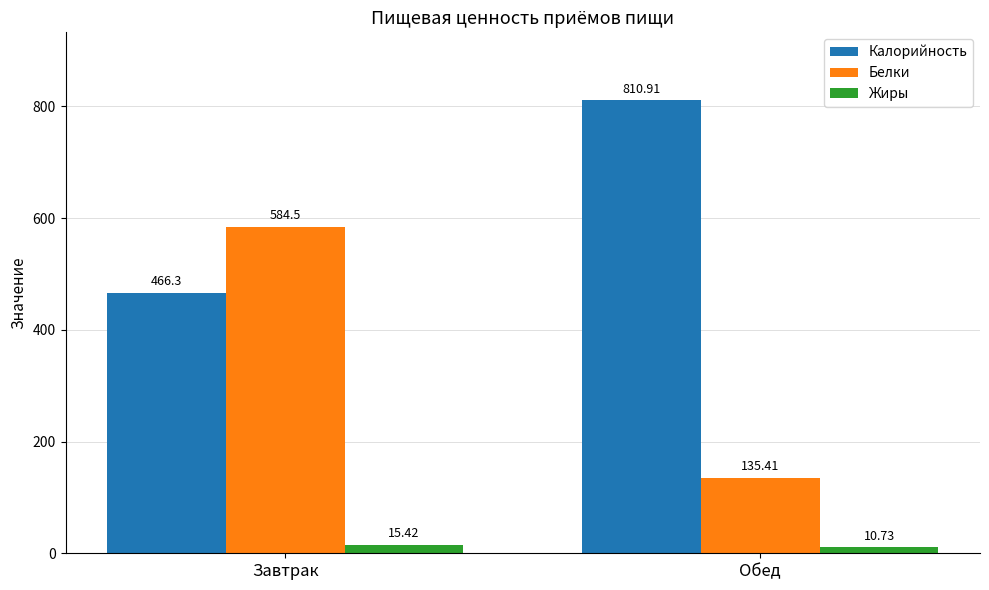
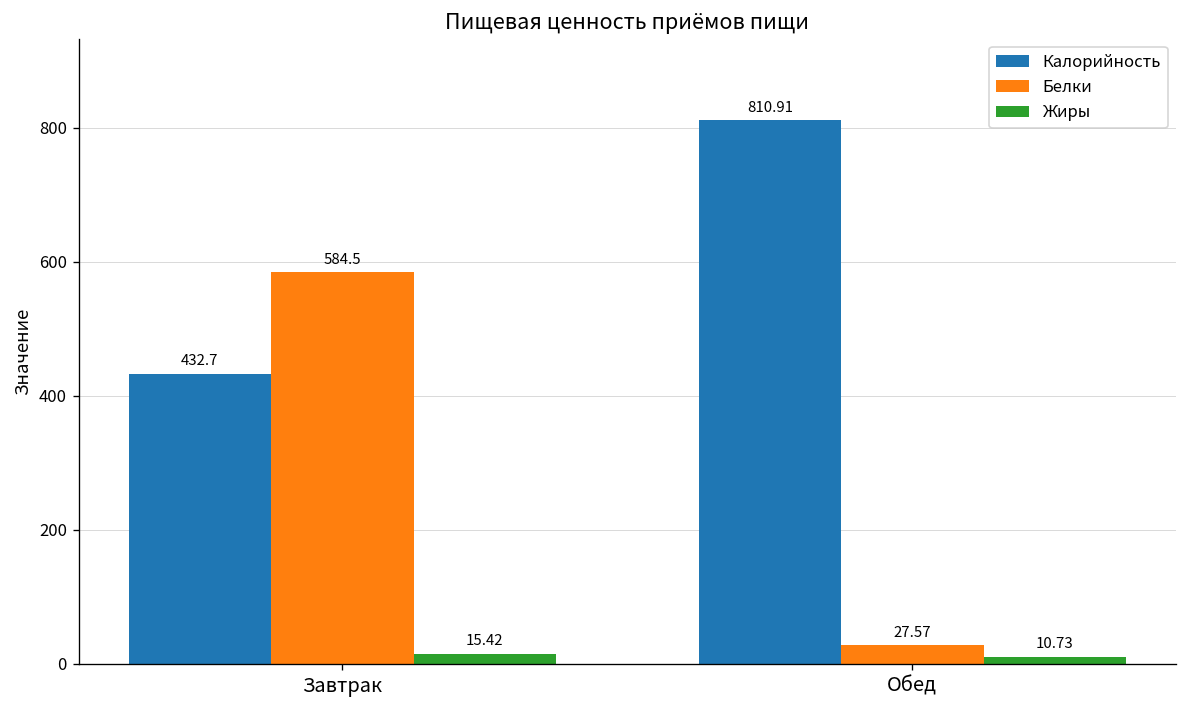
  {
    "Калорийность": {
-     "Завтрак": 466.3,
+     "Завтрак": 432.7,
      "Обед": 810.91
    },
    "Белки": {
      "Завтрак": 584.5,
-     "Обед": 135.41
+     "Обед": 27.57
    },
    "Жиры": {
      "Завтрак": 15.42,
      "Обед": 10.73
    }
  }
